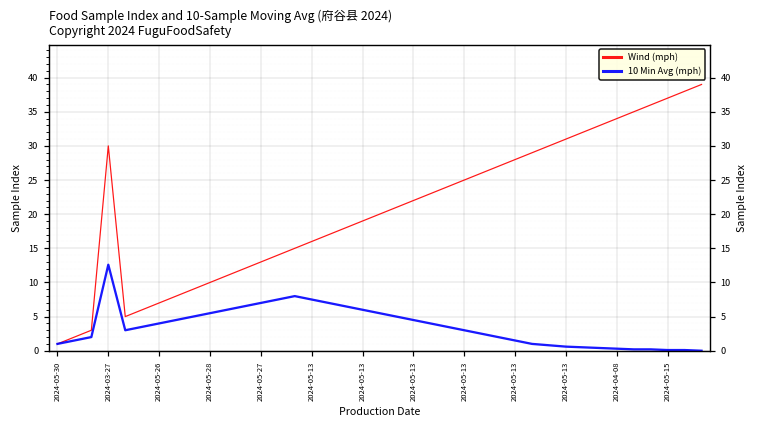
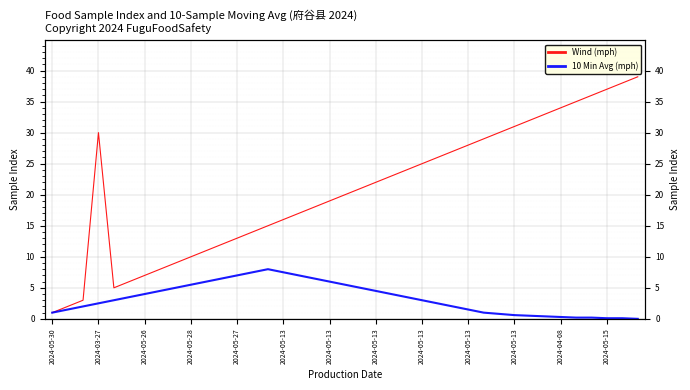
  {
    "Wind (mph)": {
      "2024-03-27": 30,
      "2024-04-08": 34
    },
    "10 Min Avg (mph)": {
-     "2024-03-27": 13,
+     "2024-03-27": 3,
      "2024-04-08": 0
    }
  }
